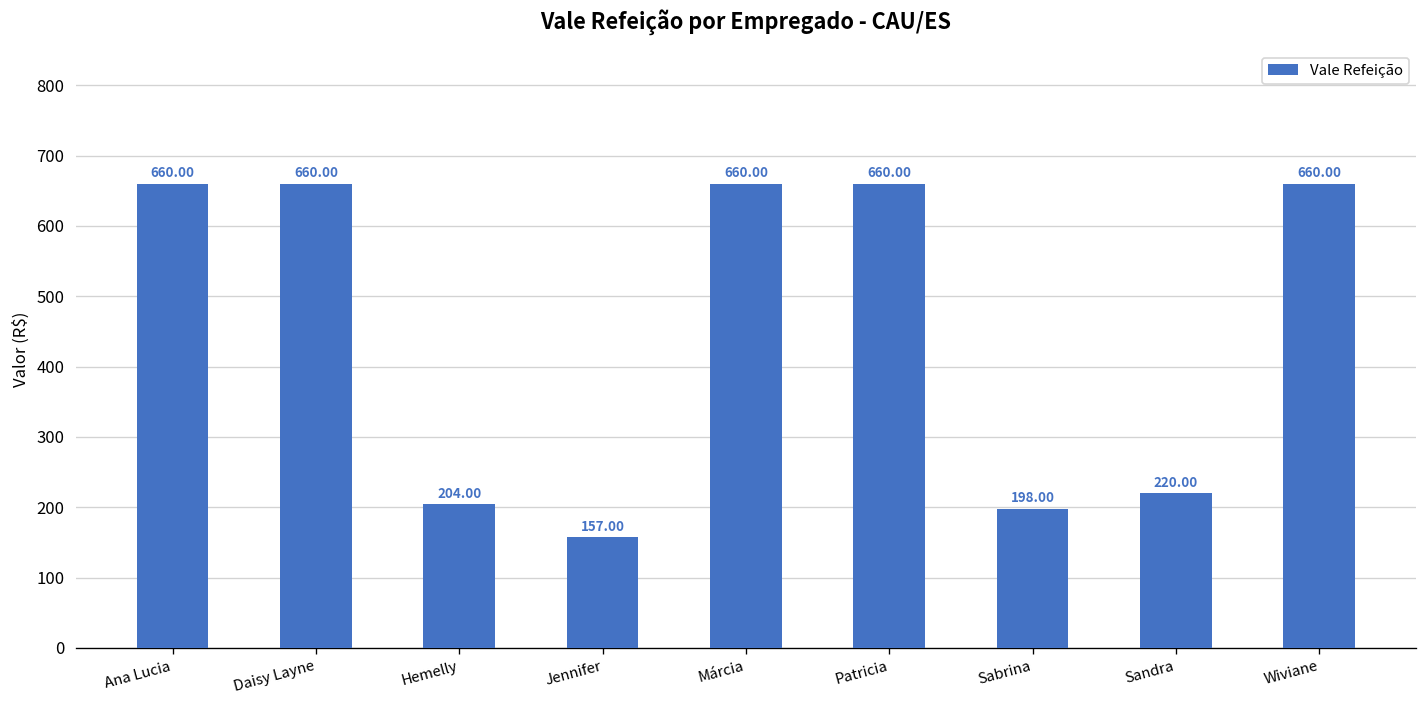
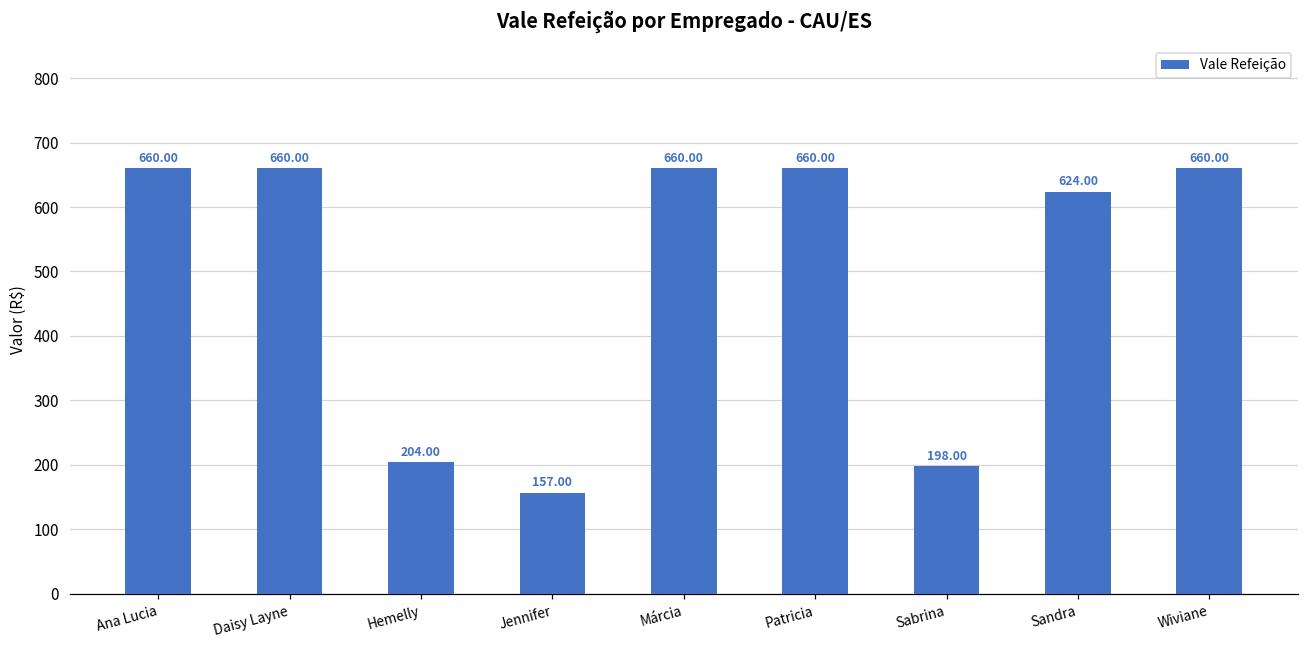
  {
    "Ana Lucia": 660.00,
    "Daisy Layne": 660.00,
    "Hemelly": 204.00,
    "Jennifer": 157.00,
    "Márcia": 660.00,
    "Patricia": 660.00,
    "Sabrina": 198.00,
-   "Sandra": 220.00,
+   "Sandra": 624.00,
    "Wiviane": 660.00
  }
